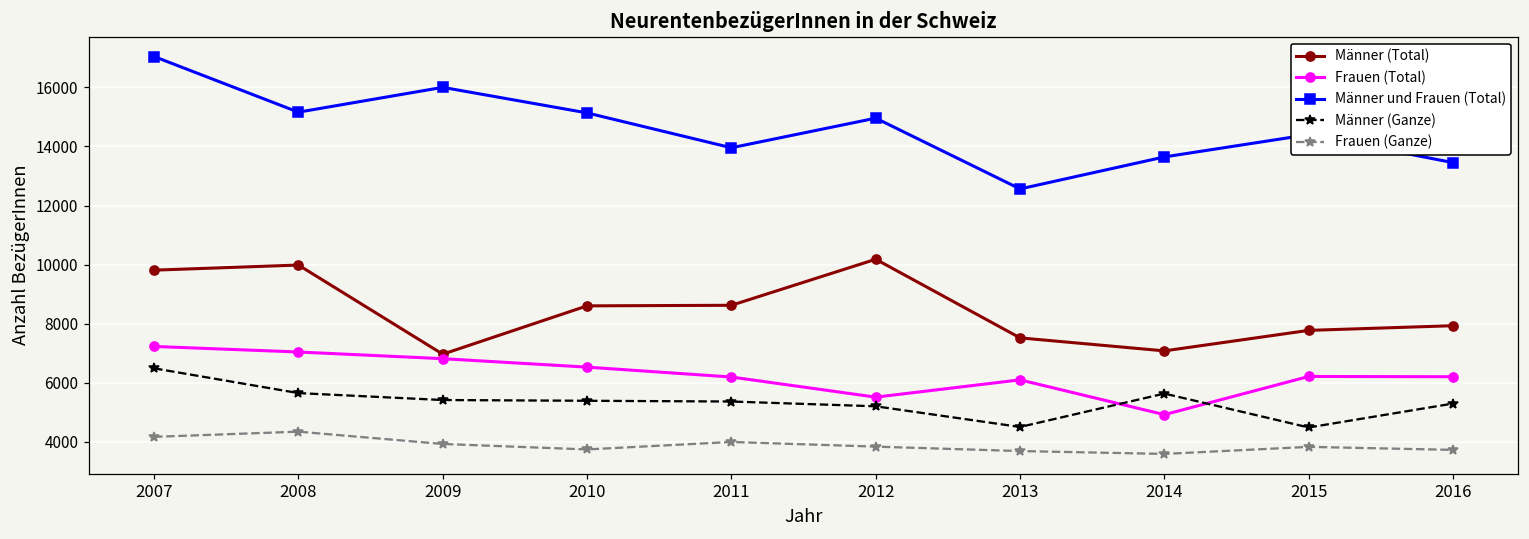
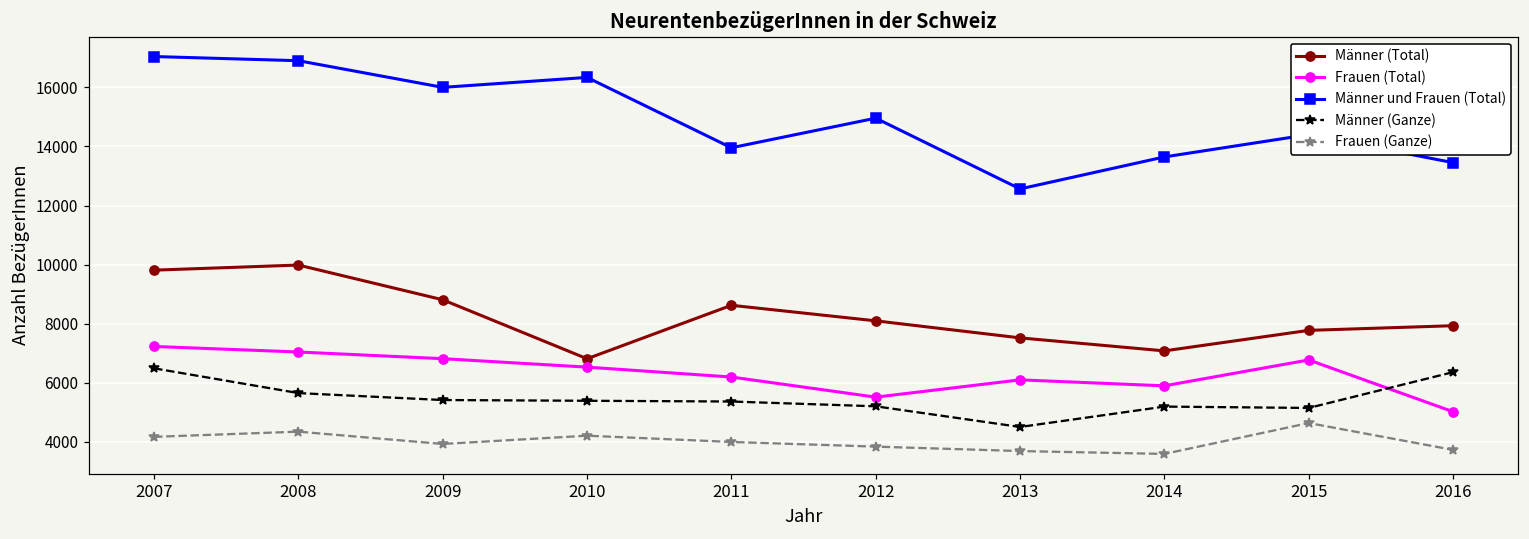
  {
    "Männer (Total)": {
      "2007": 9800,
      "2008": 10000,
-     "2009": 7000,
-     "2010": 8600,
+     "2009": 8800,
+     "2010": 6800,
      "2011": 8600,
-     "2012": 10200,
+     "2012": 8100,
      "2013": 7500,
      "2014": 7100,
      "2015": 7800,
      "2016": 7900
    },
    "Frauen (Total)": {
      "2007": 7200,
      "2008": 7000,
      "2009": 6800,
      "2010": 6500,
      "2011": 6200,
      "2012": 5500,
      "2013": 6100,
-     "2014": 4900,
-     "2015": 6200,
-     "2016": 6200
+     "2014": 5900,
+     "2015": 6800,
+     "2016": 5000
    },
    "Männer und Frauen (Total)": {
      "2007": 17000,
-     "2008": 15200,
+     "2008": 16900,
      "2009": 16000,
-     "2010": 15100,
+     "2010": 16300,
      "2011": 14000,
      "2012": 15000,
      "2013": 12600,
      "2014": 13600,
      "2016": 13500
    },
    "Männer (Ganze)": {
      "2007": 6500,
      "2008": 5700,
      "2009": 5400,
      "2010": 5400,
      "2011": 5400,
      "2012": 5200,
      "2013": 4500,
-     "2014": 5600,
-     "2015": 4500,
-     "2016": 5300
+     "2014": 5200,
+     "2015": 5100,
+     "2016": 6400
    },
    "Frauen (Ganze)": {
      "2007": 4200,
      "2008": 4300,
      "2009": 3900,
-     "2010": 3700,
+     "2010": 4200,
      "2011": 4000,
      "2012": 3800,
      "2013": 3700,
      "2014": 3600,
-     "2015": 3800,
+     "2015": 4600,
      "2016": 3700
    }
  }
